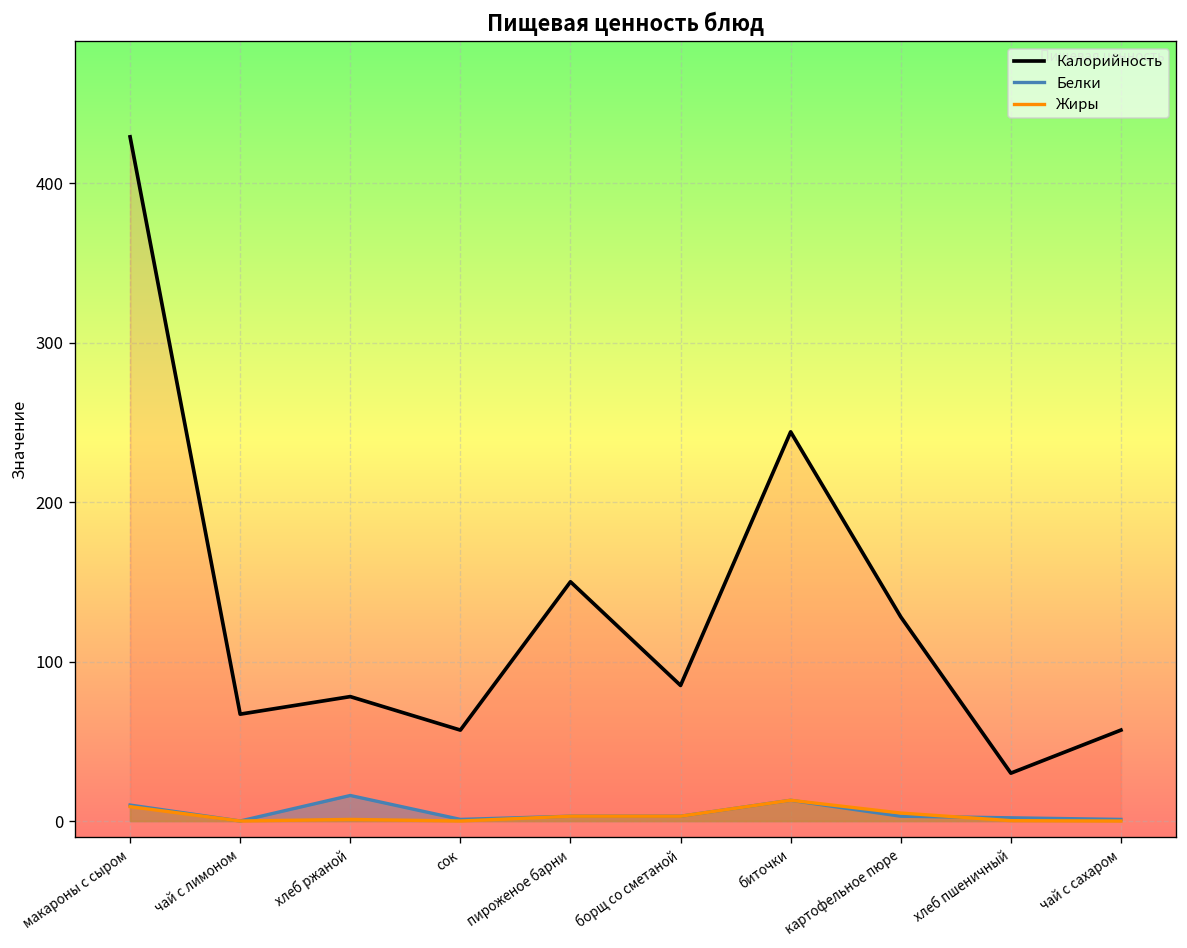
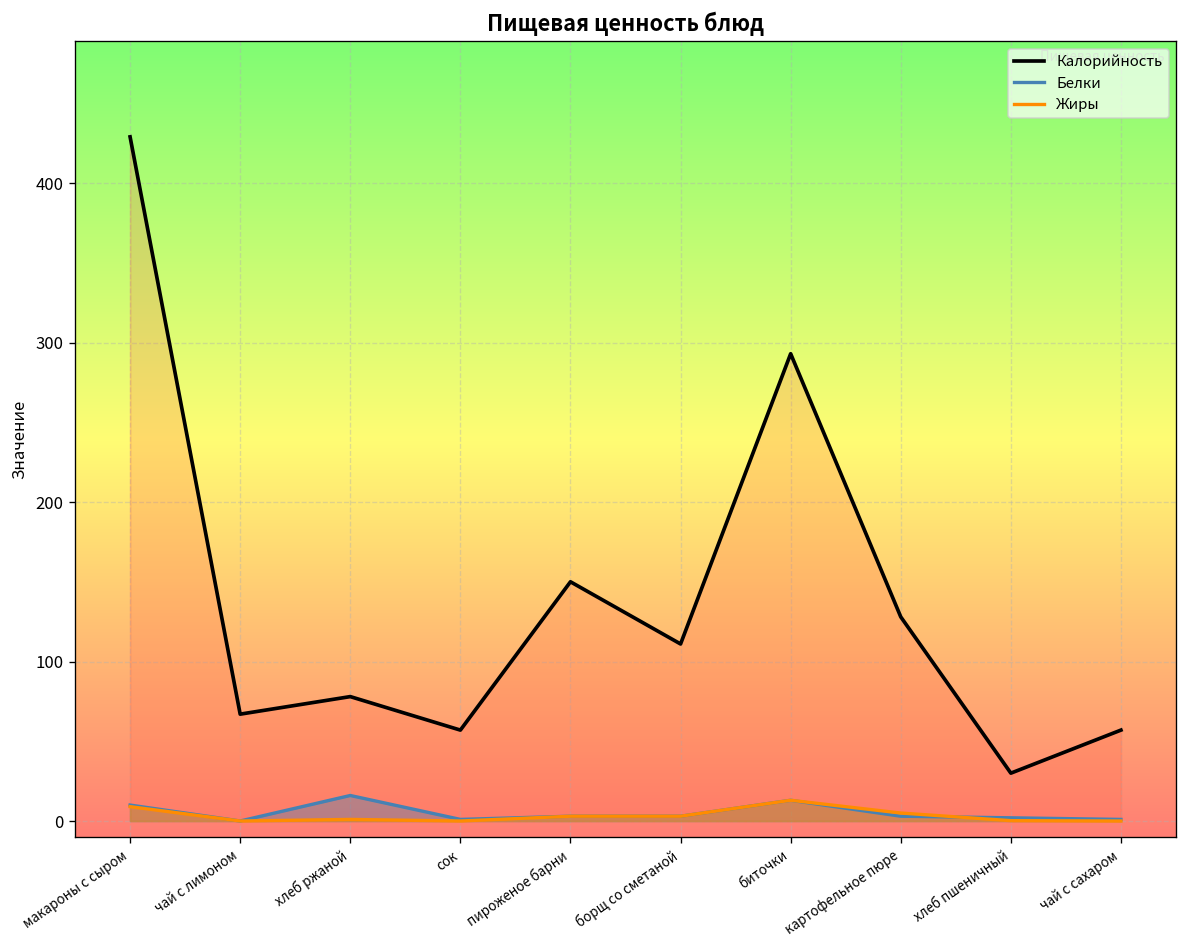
  {
    "Калорийность": {
      "макароны с сыром": 429,
      "чай с лимоном": 67,
      "хлеб ржаной": 78,
      "сок": 57,
      "пироженое барни": 150,
-     "борщ со сметаной": 85,
-     "биточки": 244,
+     "борщ со сметаной": 111,
+     "биточки": 293,
      "картофельное пюре": 128,
      "хлеб пшеничный": 30,
      "чай с сахаром": 57
    },
    "Белки": {
      "хлеб ржаной": 16,
      "картофельное пюре": 3
    },
    "Жиры": {
      "хлеб ржаной": 1,
      "картофельное пюре": 5
    }
  }
